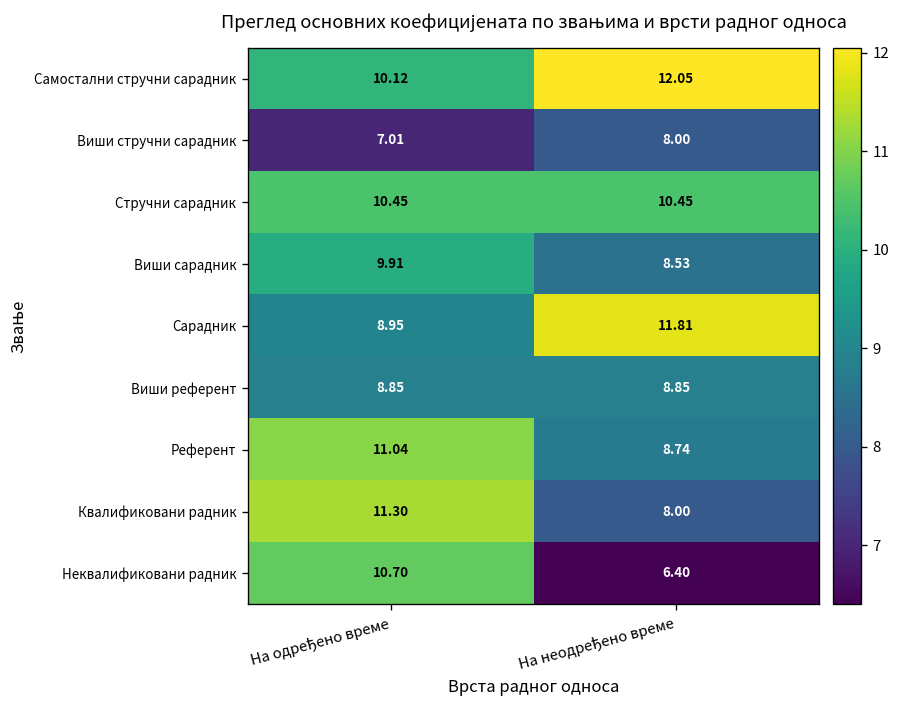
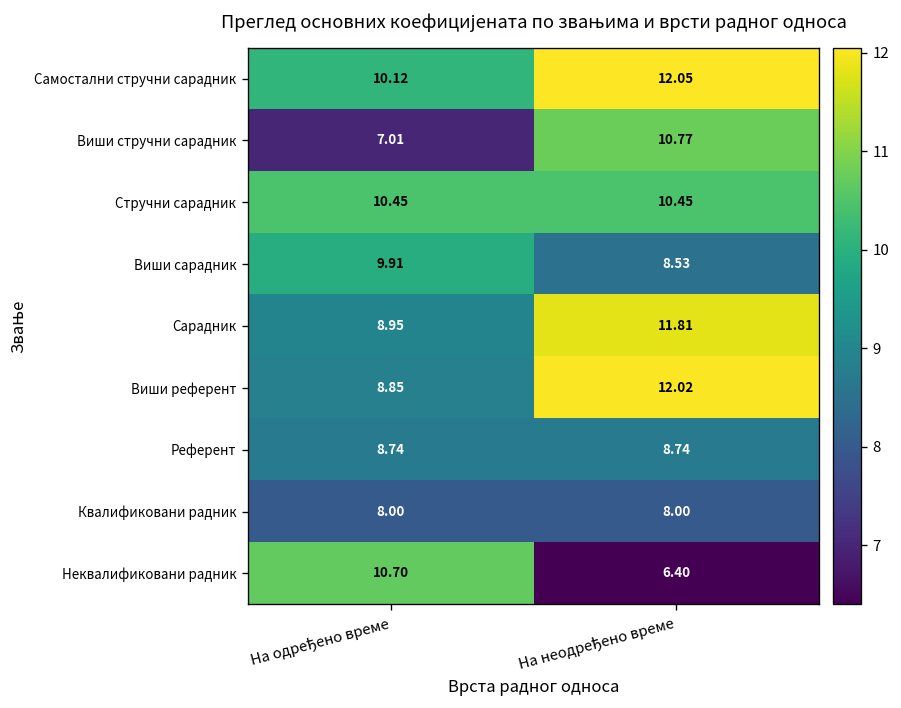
  {
    "Самостални стручни сарадник": {
      "На одређено време": 10.12,
      "На неодређено време": 12.05
    },
    "Виши стручни сарадник": {
      "На одређено време": 7.01,
-     "На неодређено време": 8.00
+     "На неодређено време": 10.77
    },
    "Стручни сарадник": {
      "На одређено време": 10.45,
      "На неодређено време": 10.45
    },
    "Виши сарадник": {
      "На одређено време": 9.91,
      "На неодређено време": 8.53
    },
    "Сарадник": {
      "На одређено време": 8.95,
      "На неодређено време": 11.81
    },
    "Виши референт": {
      "На одређено време": 8.85,
-     "На неодређено време": 8.85
+     "На неодређено време": 12.02
    },
    "Референт": {
-     "На одређено време": 11.04,
+     "На одређено време": 8.74,
      "На неодређено време": 8.74
    },
    "Квалификовани радник": {
-     "На одређено време": 11.30,
+     "На одређено време": 8.00,
      "На неодређено време": 8.00
    },
    "Неквалификовани радник": {
      "На одређено време": 10.70,
      "На неодређено време": 6.40
    }
  }
